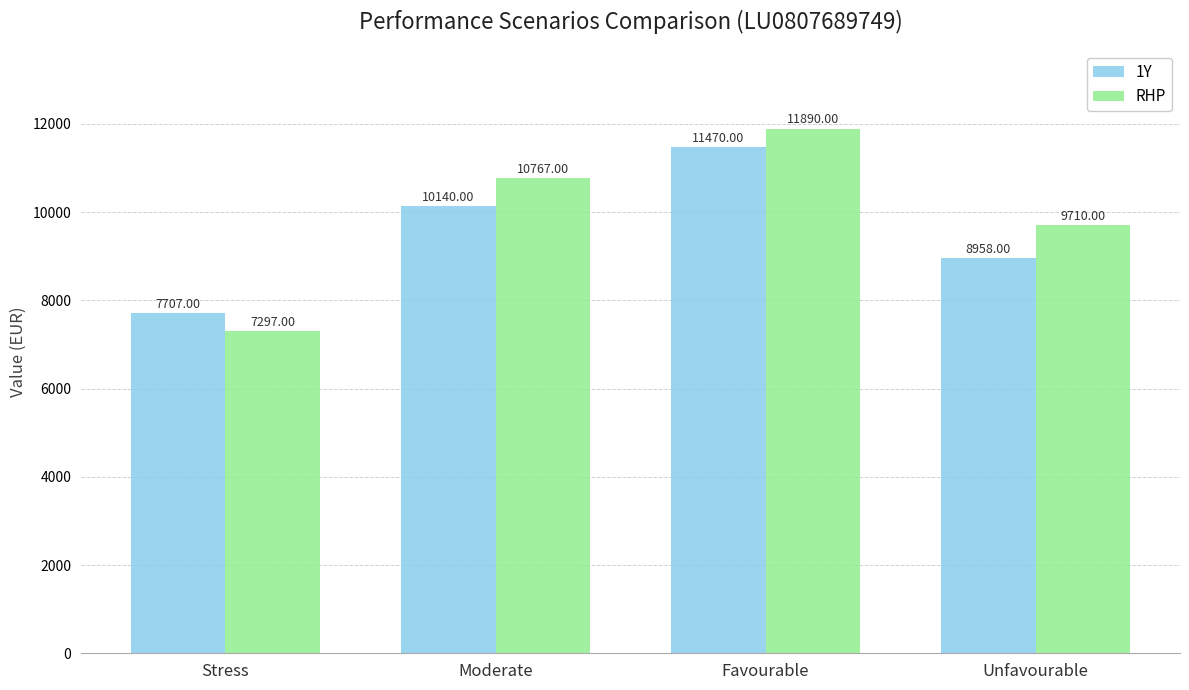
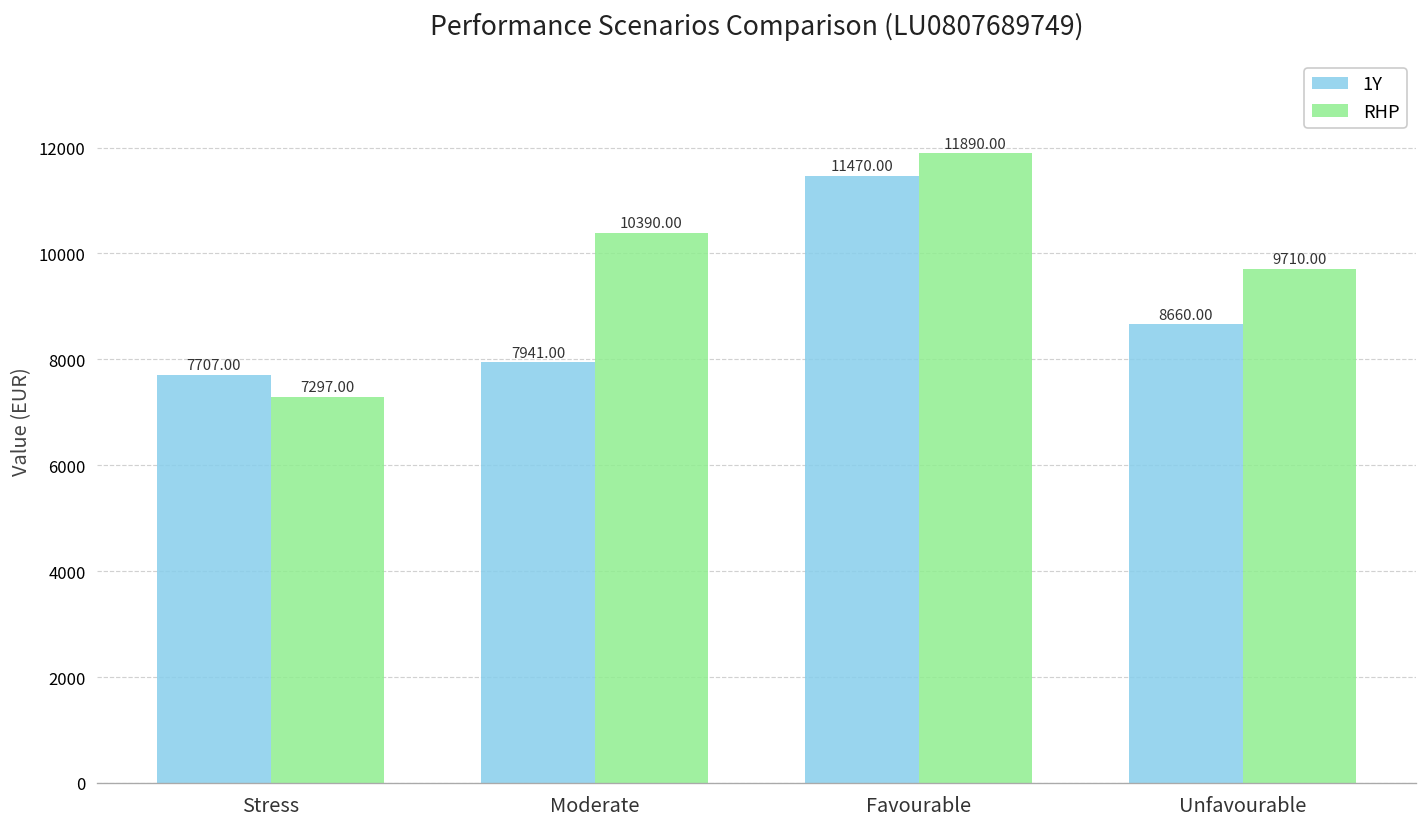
  {
    "1Y": {
      "Stress": 7707.00,
-     "Moderate": 10140.00,
+     "Moderate": 7941.00,
      "Favourable": 11470.00,
-     "Unfavourable": 8958.00
+     "Unfavourable": 8660.00
    },
    "RHP": {
      "Stress": 7297.00,
-     "Moderate": 10767.00,
+     "Moderate": 10390.00,
      "Favourable": 11890.00,
      "Unfavourable": 9710.00
    }
  }
